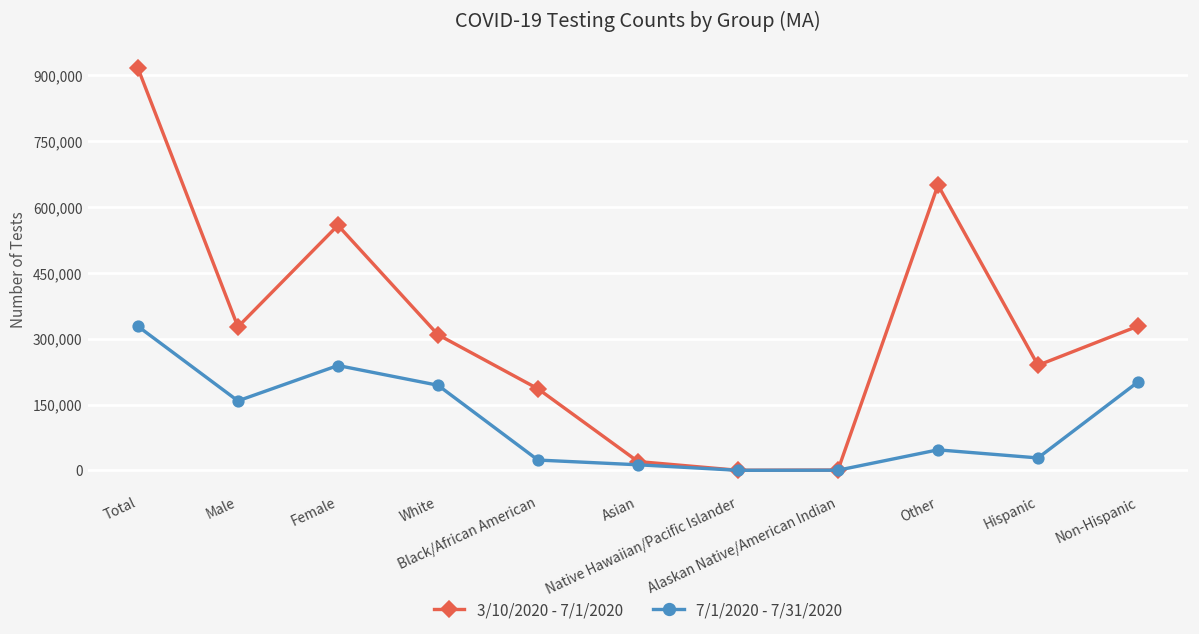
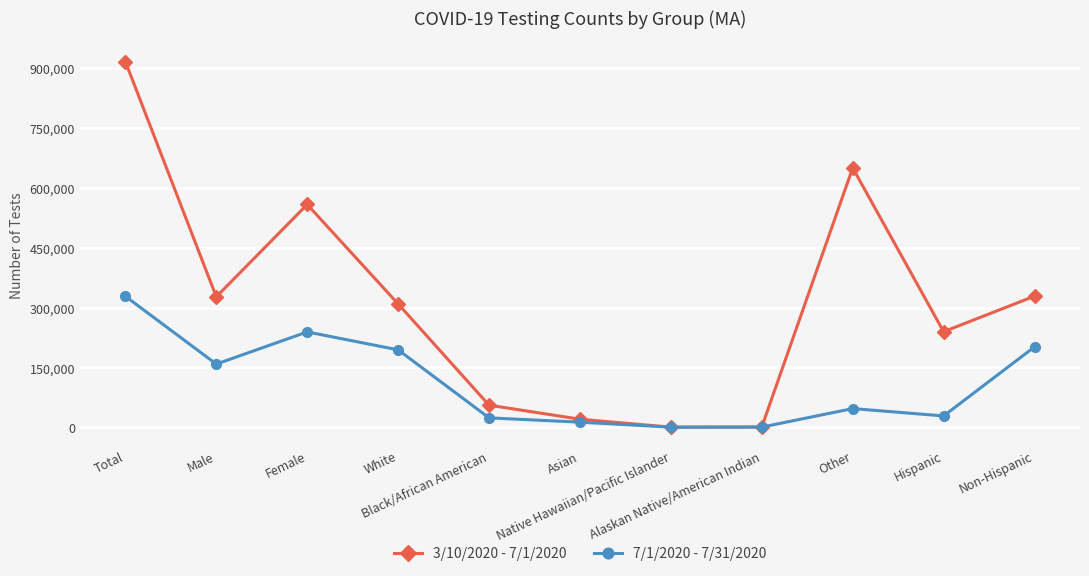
  {
    "3/10/2020 - 7/1/2020": {
      "Total": "920,000",
      "Male": "330,000",
      "Female": "560,000",
      "White": "310,000",
-     "Black/African American": "190,000",
+     "Black/African American": "60,000",
      "Asian": "20,000",
      "Other": "650,000",
      "Hispanic": "240,000",
      "Non-Hispanic": "330,000"
    },
    "7/1/2020 - 7/31/2020": {
      "Total": "330,000",
      "Male": "160,000",
      "Female": "240,000",
      "White": "190,000",
      "Black/African American": "20,000",
      "Asian": "10,000",
      "Other": "50,000",
      "Hispanic": "30,000",
      "Non-Hispanic": "200,000"
    }
  }
